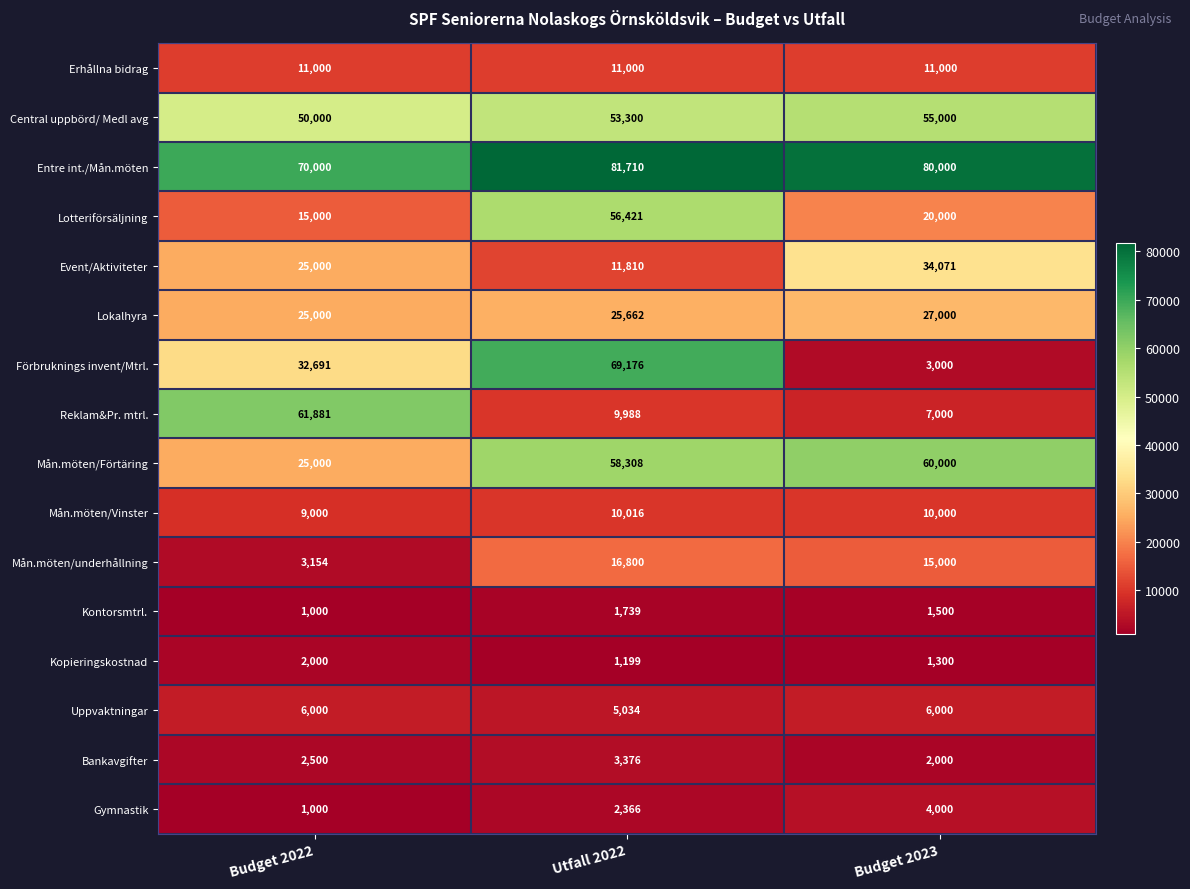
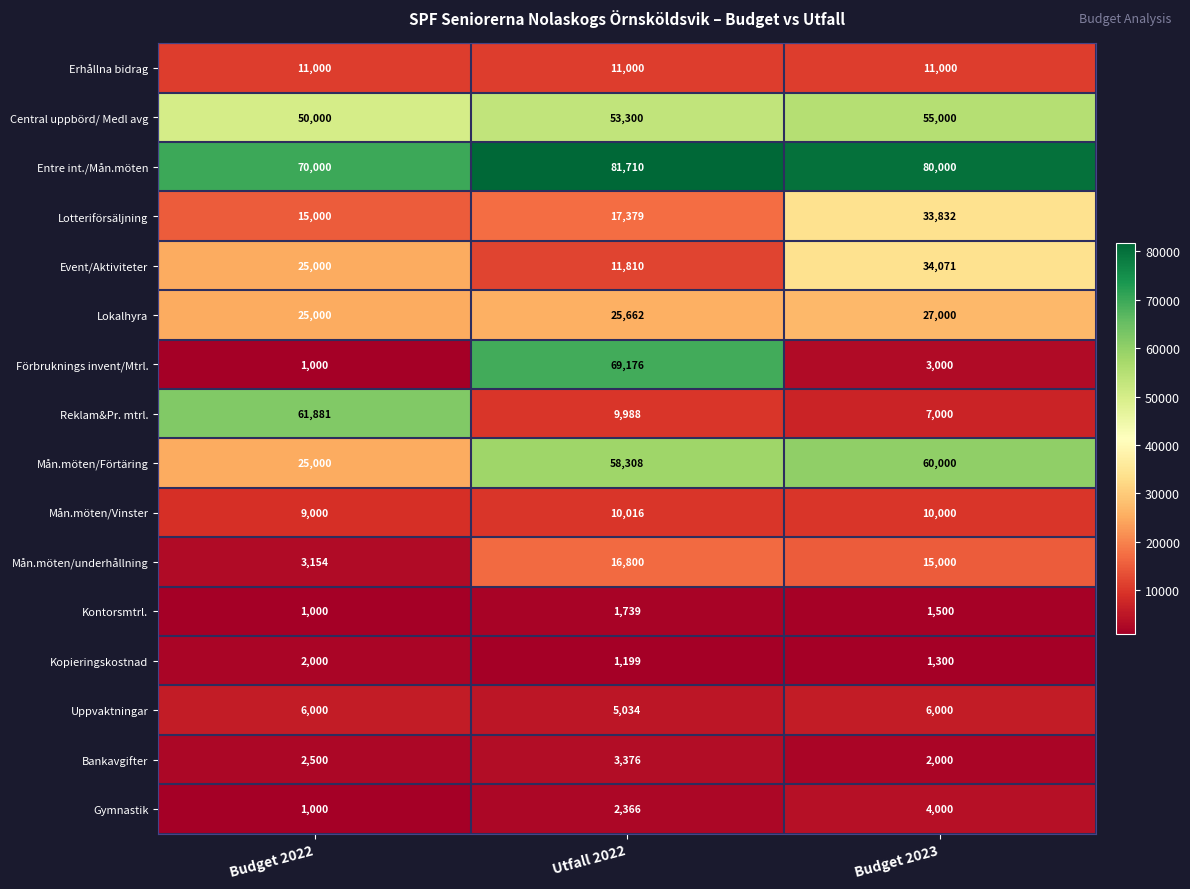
  {
    "Erhållna bidrag": {
      "Budget 2022": "11,000",
      "Utfall 2022": "11,000",
      "Budget 2023": "11,000"
    },
    "Central uppbörd/ Medl avg": {
      "Budget 2022": "50,000",
      "Utfall 2022": "53,300",
      "Budget 2023": "55,000"
    },
    "Entre int./Mån.möten": {
      "Budget 2022": "70,000",
      "Utfall 2022": "81,710",
      "Budget 2023": "80,000"
    },
    "Lotteriförsäljning": {
      "Budget 2022": "15,000",
-     "Utfall 2022": "56,421",
-     "Budget 2023": "20,000"
+     "Utfall 2022": "17,379",
+     "Budget 2023": "33,832"
    },
    "Event/Aktiviteter": {
      "Budget 2022": "25,000",
      "Utfall 2022": "11,810",
      "Budget 2023": "34,071"
    },
    "Lokalhyra": {
      "Budget 2022": "25,000",
      "Utfall 2022": "25,662",
      "Budget 2023": "27,000"
    },
    "Förbruknings invent/Mtrl.": {
-     "Budget 2022": "32,691",
+     "Budget 2022": "1,000",
      "Utfall 2022": "69,176",
      "Budget 2023": "3,000"
    },
    "Reklam&Pr. mtrl.": {
      "Budget 2022": "61,881",
      "Utfall 2022": "9,988",
      "Budget 2023": "7,000"
    },
    "Mån.möten/Förtäring": {
      "Budget 2022": "25,000",
      "Utfall 2022": "58,308",
      "Budget 2023": "60,000"
    },
    "Mån.möten/Vinster": {
      "Budget 2022": "9,000",
      "Utfall 2022": "10,016",
      "Budget 2023": "10,000"
    },
    "Mån.möten/underhållning": {
      "Budget 2022": "3,154",
      "Utfall 2022": "16,800",
      "Budget 2023": "15,000"
    },
    "Kontorsmtrl.": {
      "Budget 2022": "1,000",
      "Utfall 2022": "1,739",
      "Budget 2023": "1,500"
    },
    "Kopieringskostnad": {
      "Budget 2022": "2,000",
      "Utfall 2022": "1,199",
      "Budget 2023": "1,300"
    },
    "Uppvaktningar": {
      "Budget 2022": "6,000",
      "Utfall 2022": "5,034",
      "Budget 2023": "6,000"
    },
    "Bankavgifter": {
      "Budget 2022": "2,500",
      "Utfall 2022": "3,376",
      "Budget 2023": "2,000"
    },
    "Gymnastik": {
      "Budget 2022": "1,000",
      "Utfall 2022": "2,366",
      "Budget 2023": "4,000"
    }
  }
